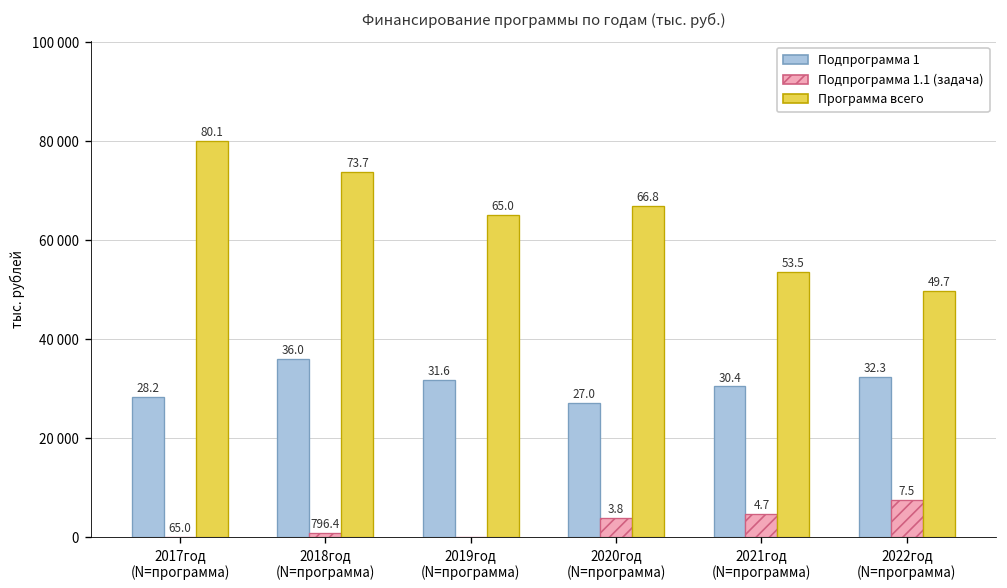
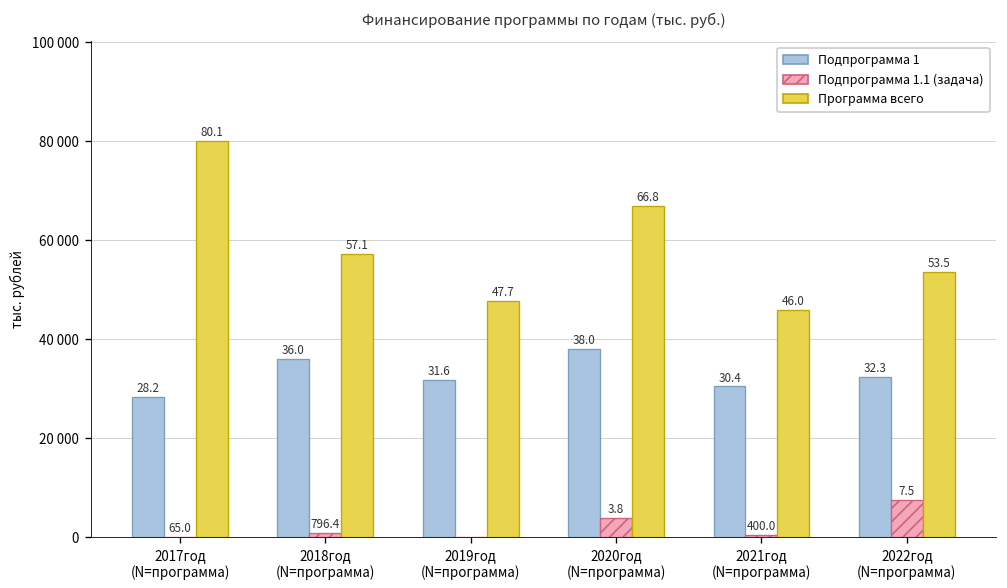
  {
    "Подпрограмма 1": {
-     "2020год (N=программа)": 27.0
+     "2020год (N=программа)": 38.0
    },
    "Подпрограмма 1.1 (задача)": {
      "2017год (N=программа)": 65.0,
      "2018год (N=программа)": 796.4,
-     "2021год (N=программа)": 4.7
+     "2021год (N=программа)": 400.0
    },
    "Программа всего": {
-     "2018год (N=программа)": 73.7,
-     "2019год (N=программа)": 65.0,
-     "2021год (N=программа)": 53.5,
-     "2022год (N=программа)": 49.7
+     "2018год (N=программа)": 57.1,
+     "2019год (N=программа)": 47.7,
+     "2021год (N=программа)": 46.0,
+     "2022год (N=программа)": 53.5
    }
  }
